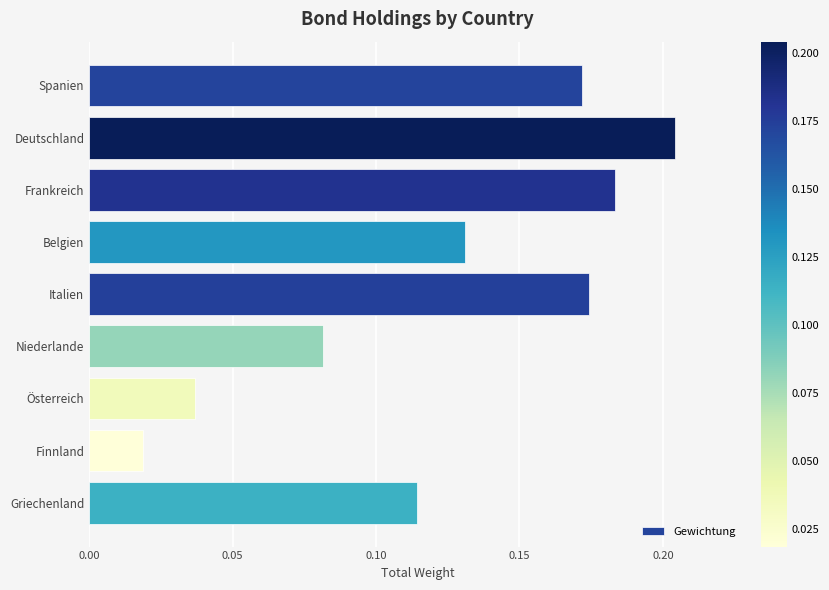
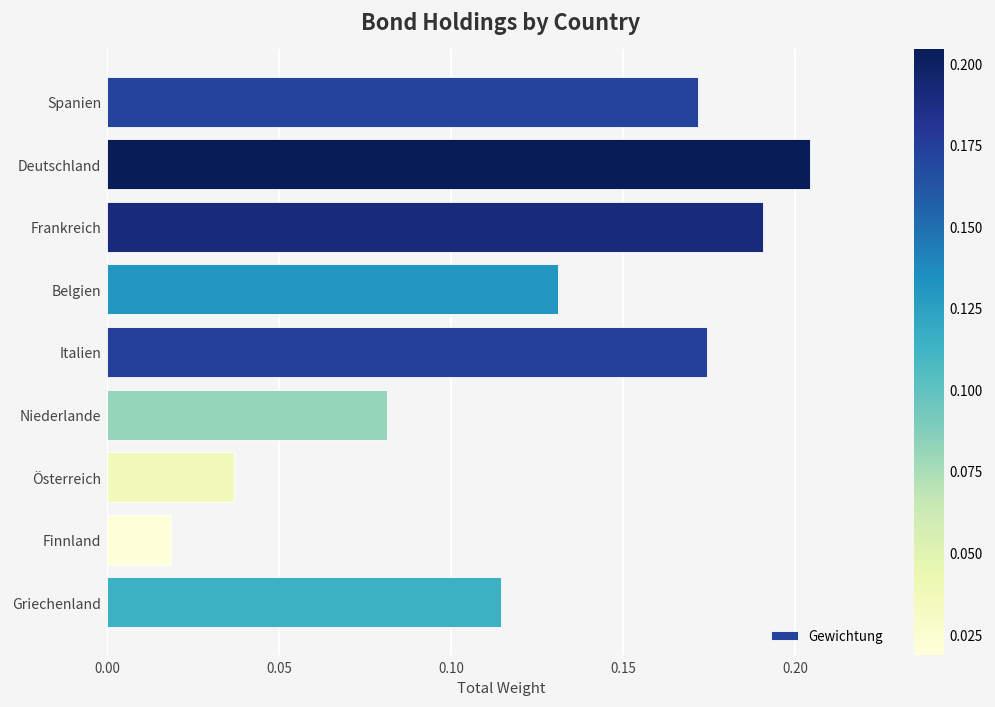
  {
    "Spanien": 0.172,
    "Deutschland": 0.204,
-   "Frankreich": 0.183,
+   "Frankreich": 0.191,
    "Belgien": 0.131,
    "Italien": 0.174,
    "Niederlande": 0.081,
    "Österreich": 0.037,
    "Finnland": 0.019,
    "Griechenland": 0.114
  }
